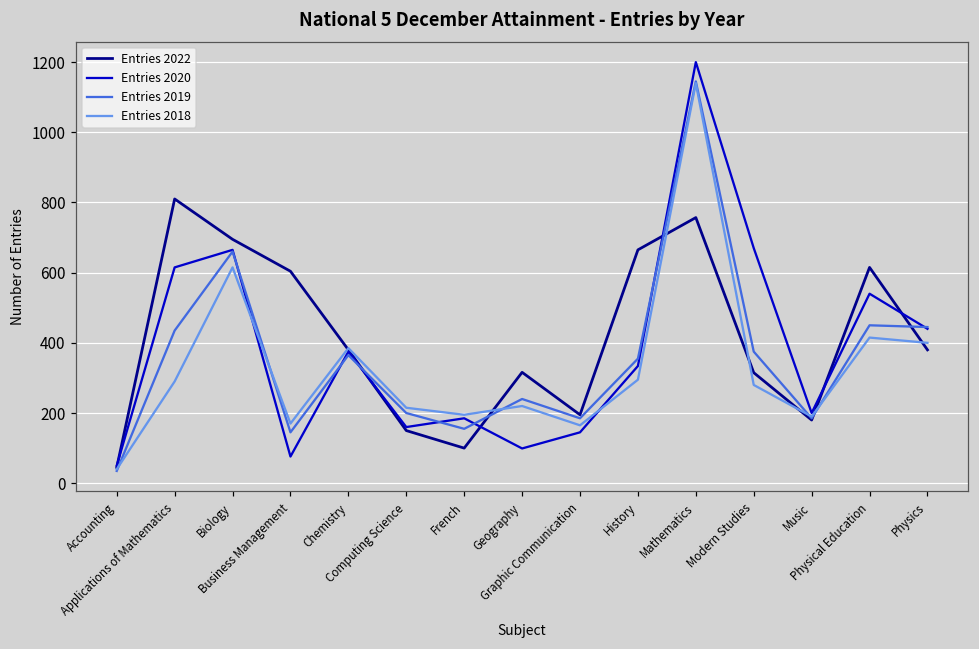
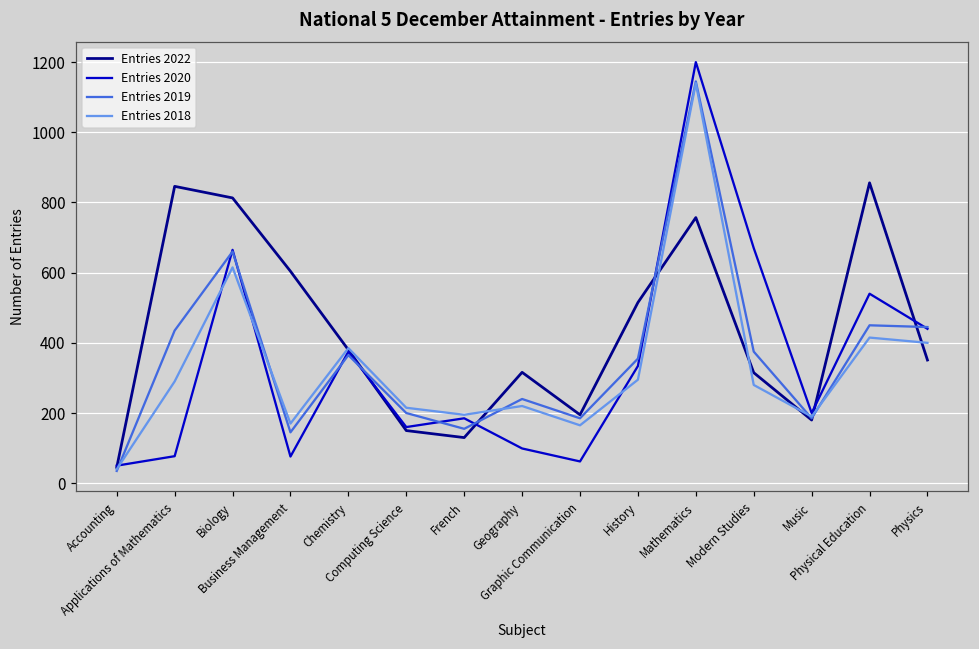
  {
    "Entries 2022": {
-     "Applications of Mathematics": 810,
-     "Biology": 700,
+     "Applications of Mathematics": 850,
+     "Biology": 810,
      "Business Management": 600,
      "Computing Science": 150,
-     "French": 100,
+     "French": 130,
      "Geography": 320,
      "Graphic Communication": 200,
-     "History": 670,
+     "History": 520,
      "Mathematics": 760,
      "Modern Studies": 320,
-     "Physical Education": 620,
-     "Physics": 380
+     "Physical Education": 860,
+     "Physics": 350
    },
    "Entries 2020": {
-     "Applications of Mathematics": 620,
+     "Applications of Mathematics": 80,
      "Business Management": 80,
      "Computing Science": 160,
      "French": 190,
      "Geography": 100,
-     "Graphic Communication": 150,
+     "Graphic Communication": 60,
      "History": 330,
      "Mathematics": 1200,
      "Modern Studies": 670,
      "Music": 200,
      "Physical Education": 540
    }
  }
